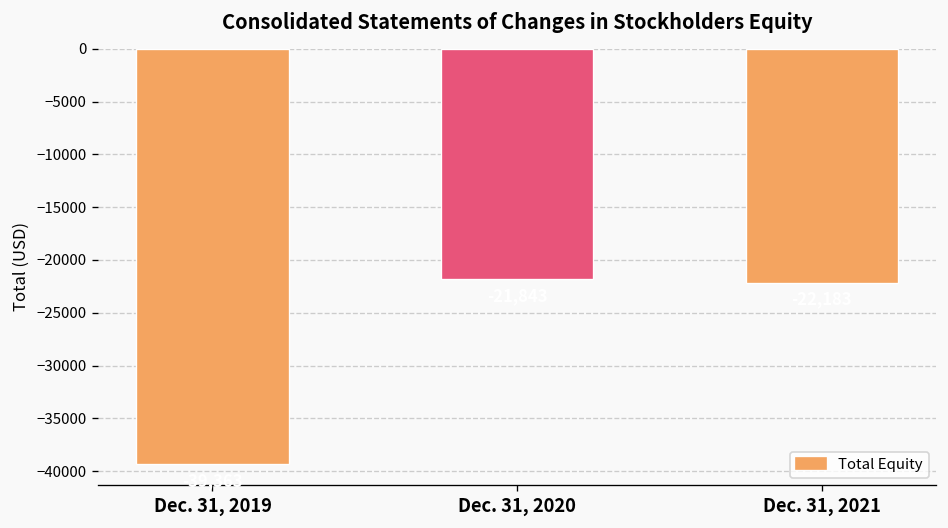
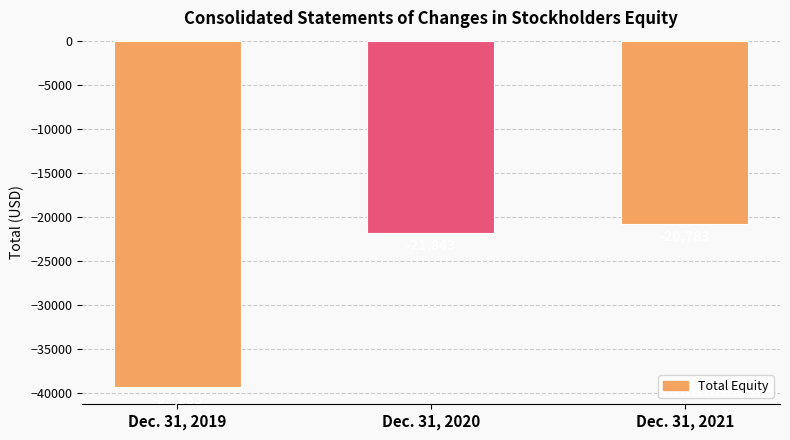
  {
    "Dec. 31, 2019": -39000,
    "Dec. 31, 2020": -22000,
-   "Dec. 31, 2021": -22000
+   "Dec. 31, 2021": -21000
  }
